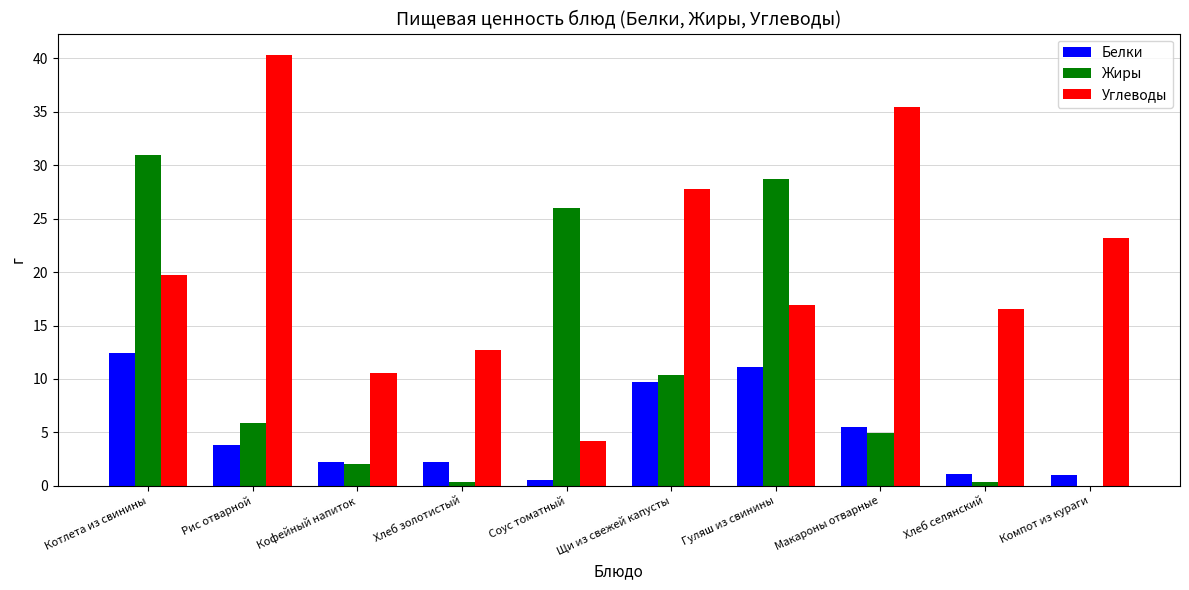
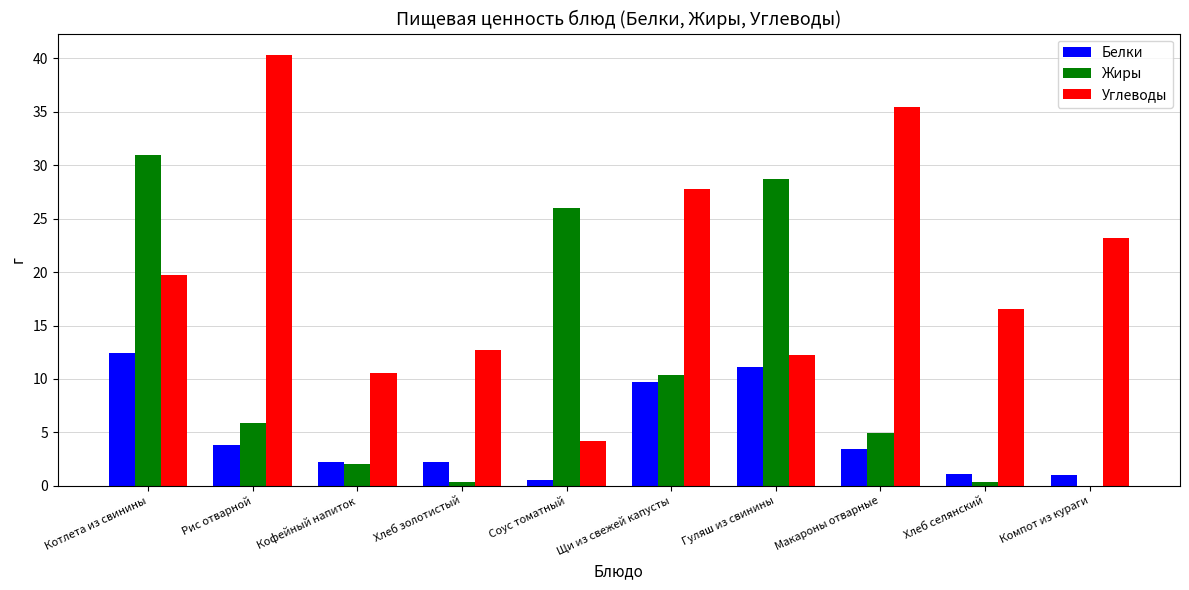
  {
    "Белки": {
      "Котлета из свинины": 12.4,
      "Рис отварной": 3.8,
      "Кофейный напиток": 2.2,
      "Хлеб золотистый": 2.3,
      "Соус томатный": 0.5,
      "Щи из свежей капусты": 9.7,
      "Гуляш из свинины": 11.1,
-     "Макароны отварные": 5.5,
+     "Макароны отварные": 3.4,
      "Хлеб селянский": 1.1,
      "Компот из кураги": 1.0
    },
    "Жиры": {
      "Котлета из свинины": 31.0,
      "Рис отварной": 5.8,
      "Кофейный напиток": 2.0,
      "Хлеб золотистый": 0.4,
      "Соус томатный": 26.0,
      "Щи из свежей капусты": 10.3,
      "Гуляш из свинины": 28.7,
      "Макароны отварные": 5.0,
      "Хлеб селянский": 0.3,
      "Компот из кураги": 0.0
    },
    "Углеводы": {
      "Котлета из свинины": 19.7,
      "Рис отварной": 40.3,
      "Кофейный напиток": 10.6,
      "Хлеб золотистый": 12.7,
      "Соус томатный": 4.2,
      "Щи из свежей капусты": 27.8,
-     "Гуляш из свинины": 16.9,
+     "Гуляш из свинины": 12.3,
      "Макароны отварные": 35.5,
      "Хлеб селянский": 16.5,
      "Компот из кураги": 23.2
    }
  }
